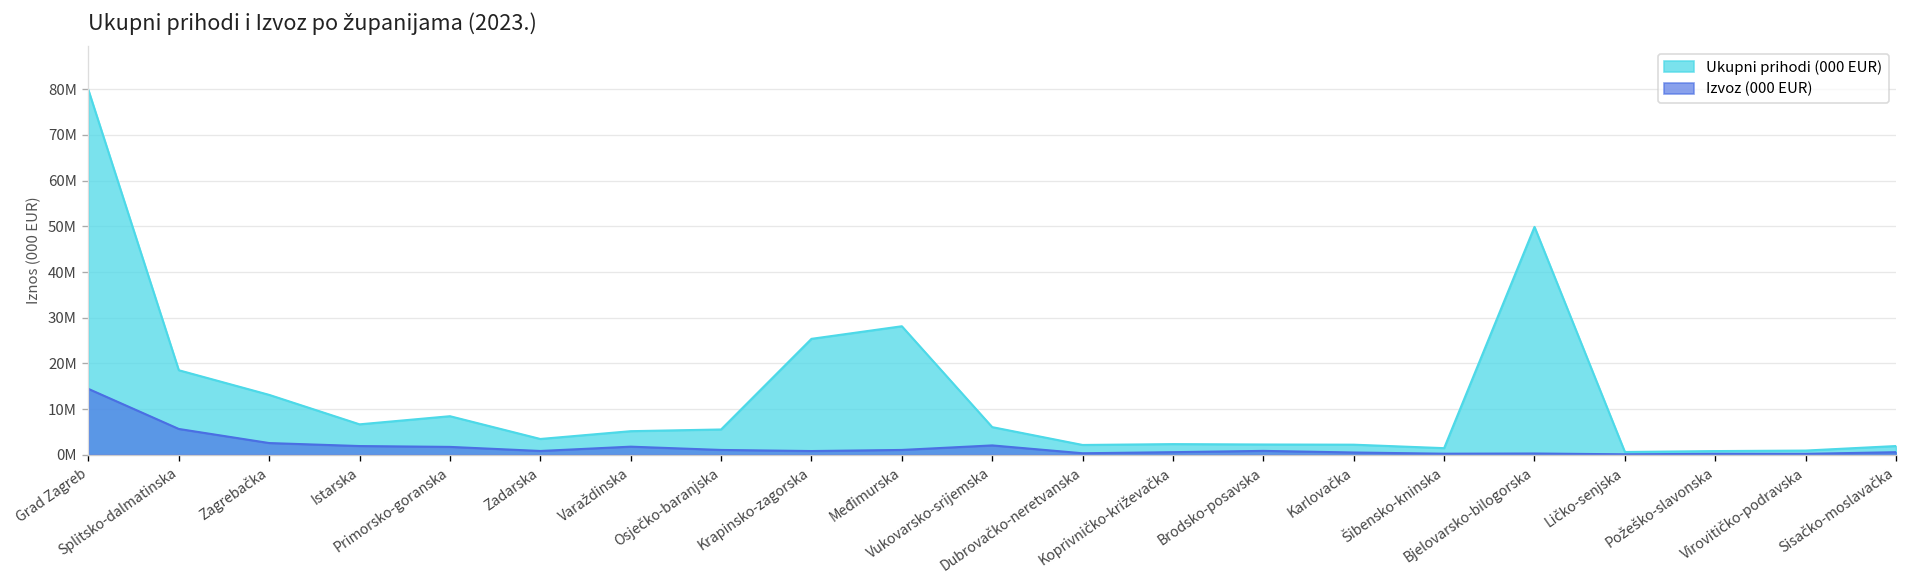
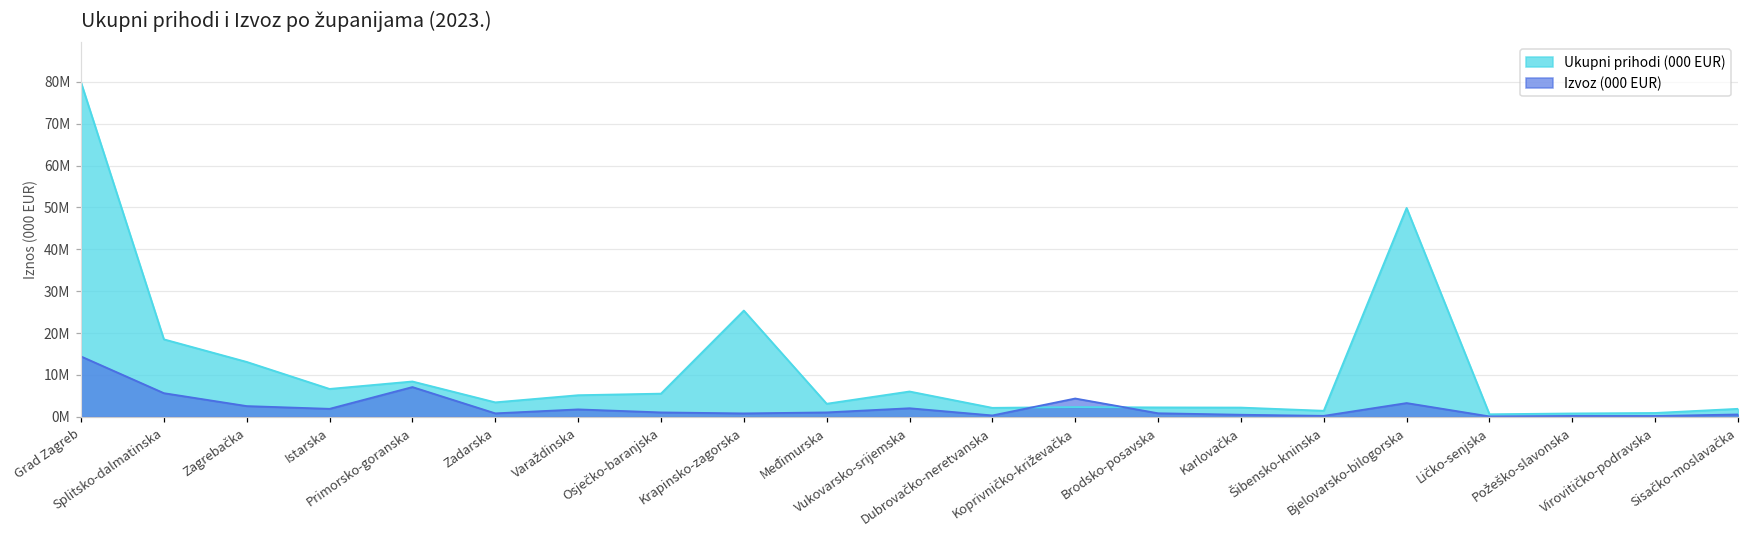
  {
    "Ukupni prihodi (000 EUR)": {
      "Grad Zagreb": 80000000,
      "Splitsko-dalmatinska": 19000000,
      "Zagrebačka": 13000000,
      "Istarska": 7000000,
      "Primorsko-goranska": 8000000,
      "Zadarska": 3000000,
      "Varaždinska": 5000000,
      "Osječko-baranjska": 6000000,
      "Krapinsko-zagorska": 25000000,
-     "Međimurska": 28000000,
+     "Međimurska": 3000000,
      "Vukovarsko-srijemska": 6000000,
      "Dubrovačko-neretvanska": 2000000,
      "Koprivničko-križevačka": 2000000,
      "Brodsko-posavska": 2000000,
      "Karlovačka": 2000000,
      "Šibensko-kninska": 1000000,
      "Bjelovarsko-bilogorska": 50000000,
      "Virovitičko-podravska": 1000000,
      "Sisačko-moslavačka": 2000000
    },
    "Izvoz (000 EUR)": {
      "Grad Zagreb": 14000000,
      "Splitsko-dalmatinska": 6000000,
      "Zagrebačka": 3000000,
      "Istarska": 2000000,
-     "Primorsko-goranska": 2000000,
+     "Primorsko-goranska": 7000000,
      "Zadarska": 1000000,
      "Varaždinska": 2000000,
      "Osječko-baranjska": 1000000,
      "Krapinsko-zagorska": 1000000,
      "Međimurska": 1000000,
      "Vukovarsko-srijemska": 2000000,
      "Dubrovačko-neretvanska": 0,
-     "Koprivničko-križevačka": 1000000,
+     "Koprivničko-križevačka": 4000000,
      "Brodsko-posavska": 1000000,
      "Karlovačka": 1000000,
      "Šibensko-kninska": 0,
-     "Bjelovarsko-bilogorska": 0,
+     "Bjelovarsko-bilogorska": 3000000,
      "Virovitičko-podravska": 0,
      "Sisačko-moslavačka": 1000000
    }
  }
